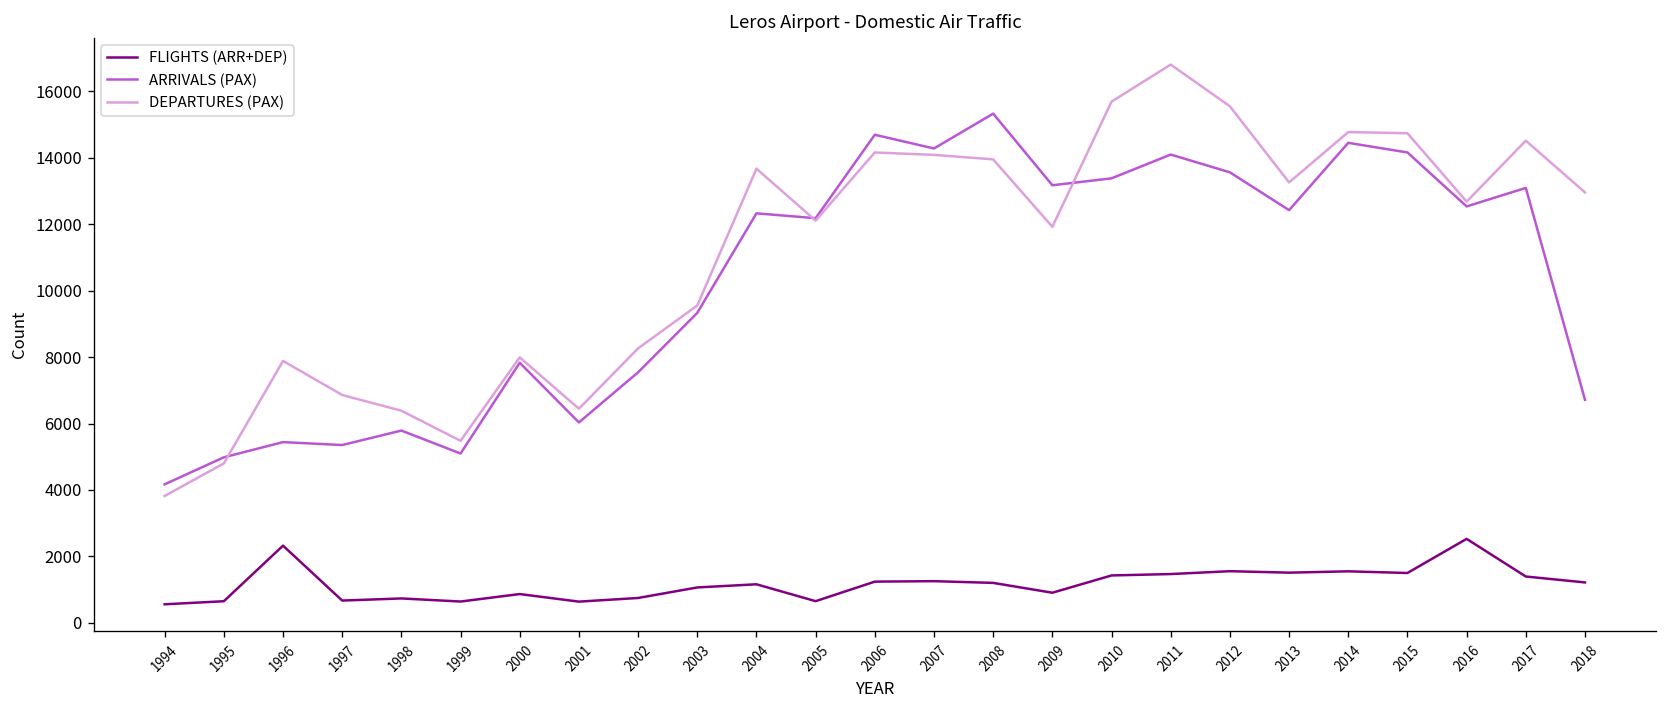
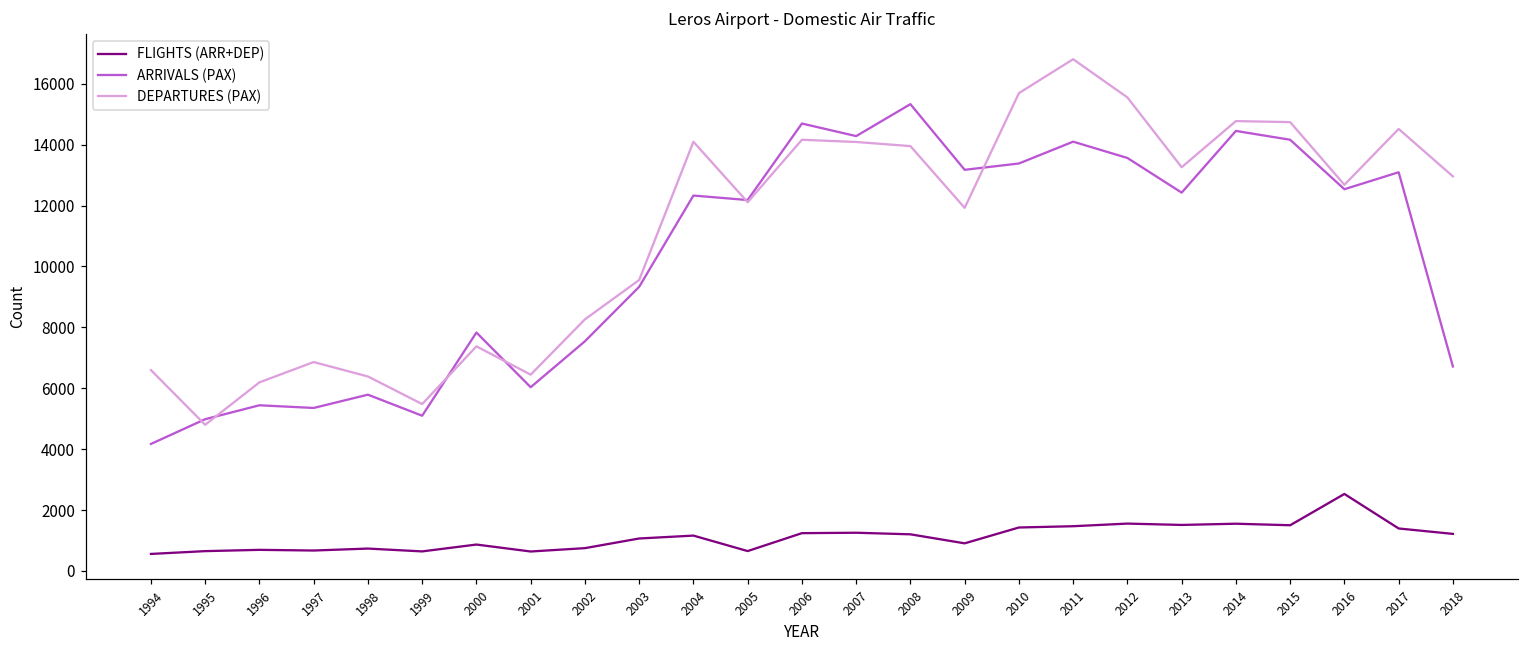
  {
    "FLIGHTS (ARR+DEP)": {
      "1994": 600,
      "1995": 700,
-     "1996": 2300,
+     "1996": 700,
      "1997": 700,
      "1998": 700,
      "1999": 600,
      "2000": 900,
      "2001": 600,
      "2002": 800,
      "2003": 1100,
      "2004": 1200,
      "2005": 700,
      "2006": 1200,
      "2007": 1300,
      "2008": 1200,
      "2009": 900,
      "2010": 1400,
      "2011": 1500,
      "2012": 1600,
      "2013": 1500,
      "2014": 1600,
      "2015": 1500,
      "2016": 2500,
      "2017": 1400,
      "2018": 1200
    },
    "ARRIVALS (PAX)": {
      "1994": 4200,
      "1995": 5000,
      "1996": 5400,
      "1997": 5400,
      "1998": 5800,
      "1999": 5100,
      "2000": 7800,
      "2001": 6000,
      "2002": 7500,
      "2003": 9300,
      "2004": 12300,
      "2006": 14700,
      "2007": 14300,
      "2008": 15300,
      "2009": 13200,
      "2010": 13400,
      "2011": 14100,
      "2012": 13600,
      "2013": 12400,
      "2014": 14400,
      "2015": 14200,
      "2016": 12500,
      "2017": 13100,
      "2018": 6700
    },
    "DEPARTURES (PAX)": {
-     "1994": 3800,
+     "1994": 6600,
      "1995": 4800,
-     "1996": 7900,
+     "1996": 6200,
      "1997": 6900,
      "1998": 6400,
      "1999": 5500,
-     "2000": 8000,
+     "2000": 7400,
      "2001": 6400,
      "2002": 8300,
      "2003": 9600,
-     "2004": 13700,
+     "2004": 14100,
      "2006": 14200,
      "2007": 14100,
      "2008": 14000,
      "2009": 11900,
      "2010": 15700,
      "2011": 16800,
      "2012": 15500,
      "2013": 13300,
      "2014": 14800,
      "2015": 14700,
      "2016": 12700,
      "2017": 14500,
      "2018": 13000
    }
  }
